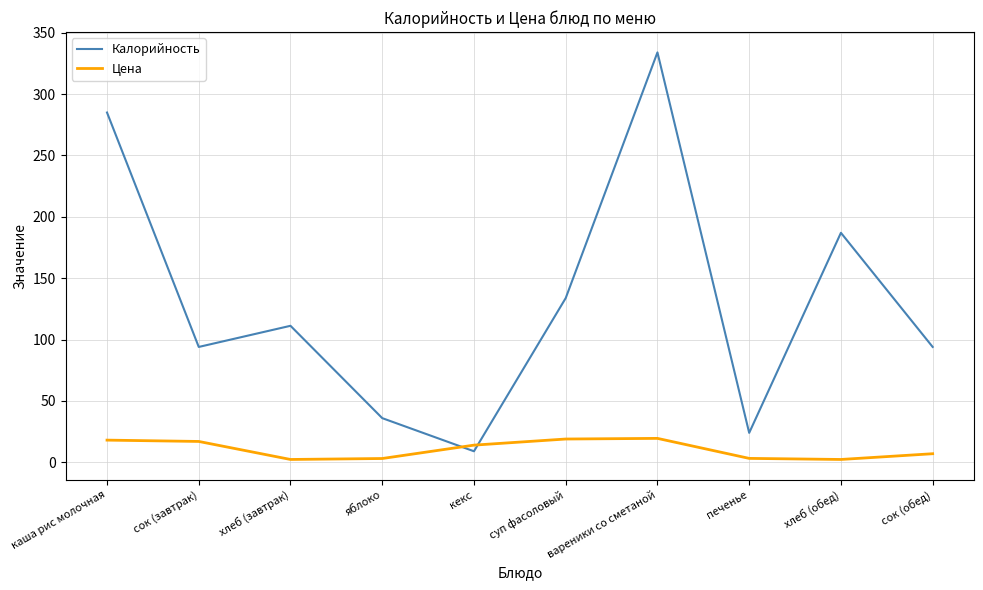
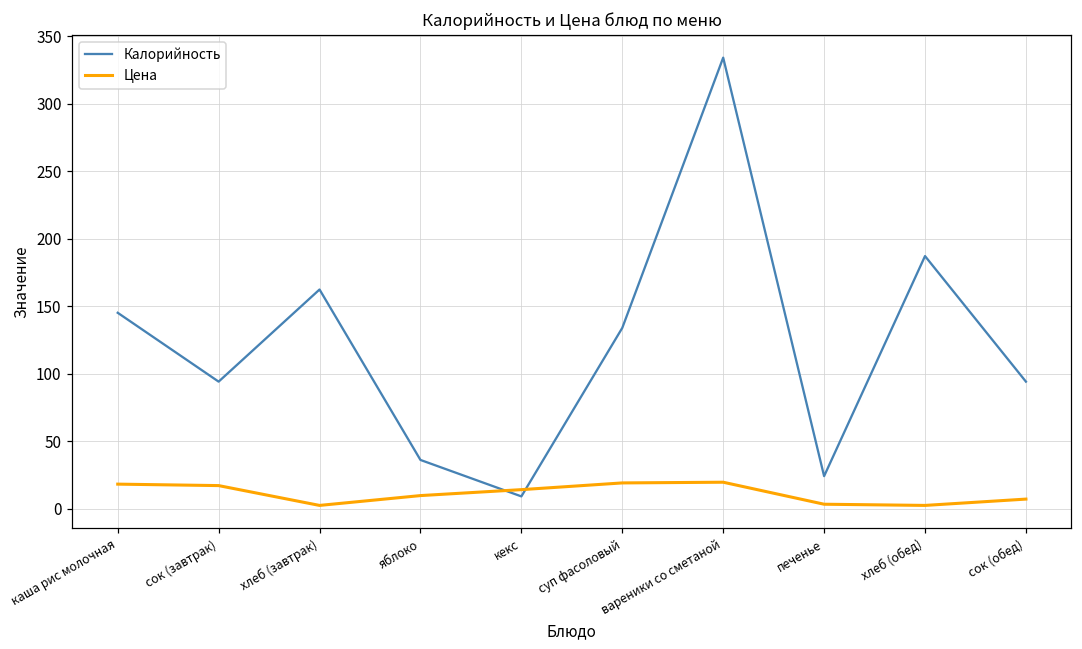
  {
    "Калорийность": {
-     "каша рис молочная": 285,
+     "каша рис молочная": 145,
      "сок (завтрак)": 94,
-     "хлеб (завтрак)": 111,
+     "хлеб (завтрак)": 162,
      "яблоко": 36,
      "кекс": 9,
      "суп фасоловый": 134,
      "вареники со сметаной": 334,
      "печенье": 24,
      "хлеб (обед)": 187,
      "сок (обед)": 94
    },
    "Цена": {
      "каша рис молочная": 18,
      "сок (завтрак)": 17,
      "хлеб (завтрак)": 2,
-     "яблоко": 3,
+     "яблоко": 10,
      "кекс": 14,
      "суп фасоловый": 19,
      "вареники со сметаной": 20,
      "печенье": 3,
      "хлеб (обед)": 2,
      "сок (обед)": 7
    }
  }
